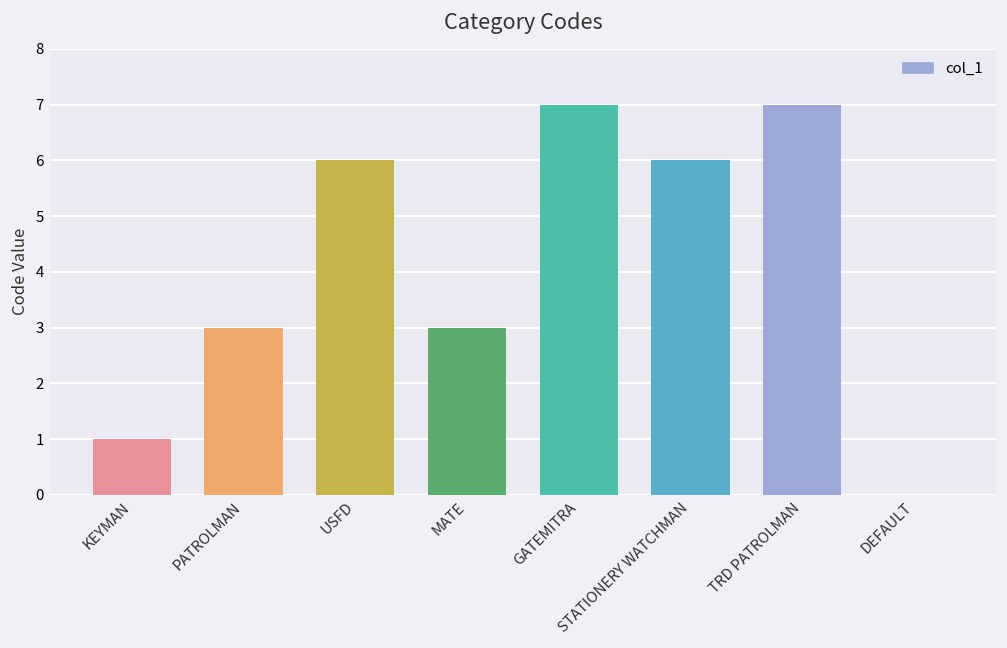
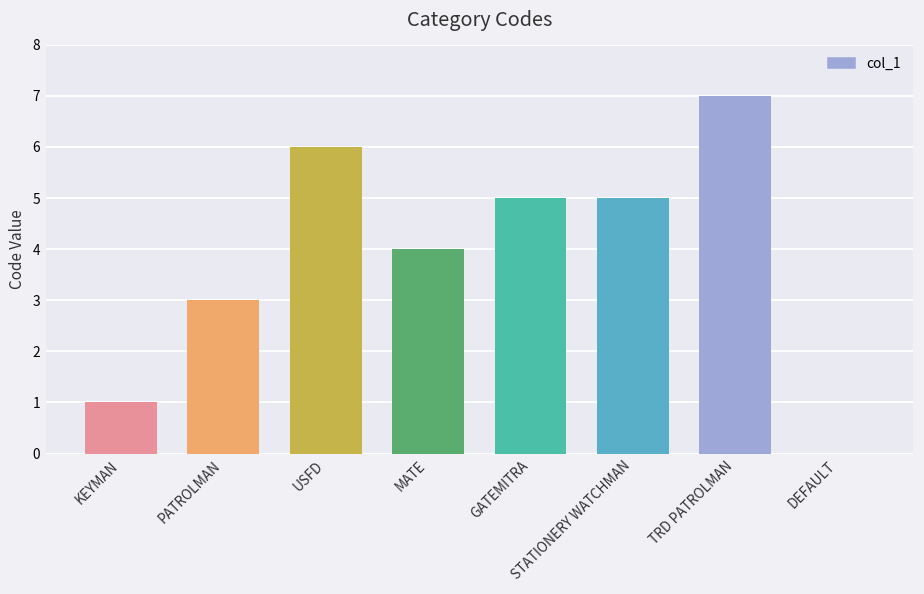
  {
    "KEYMAN": 1,
    "PATROLMAN": 3,
    "USFD": 6,
-   "MATE": 3,
-   "GATEMITRA": 7,
-   "STATIONERY WATCHMAN": 6,
+   "MATE": 4,
+   "GATEMITRA": 5,
+   "STATIONERY WATCHMAN": 5,
    "TRD PATROLMAN": 7,
    "DEFAULT": 0
  }
